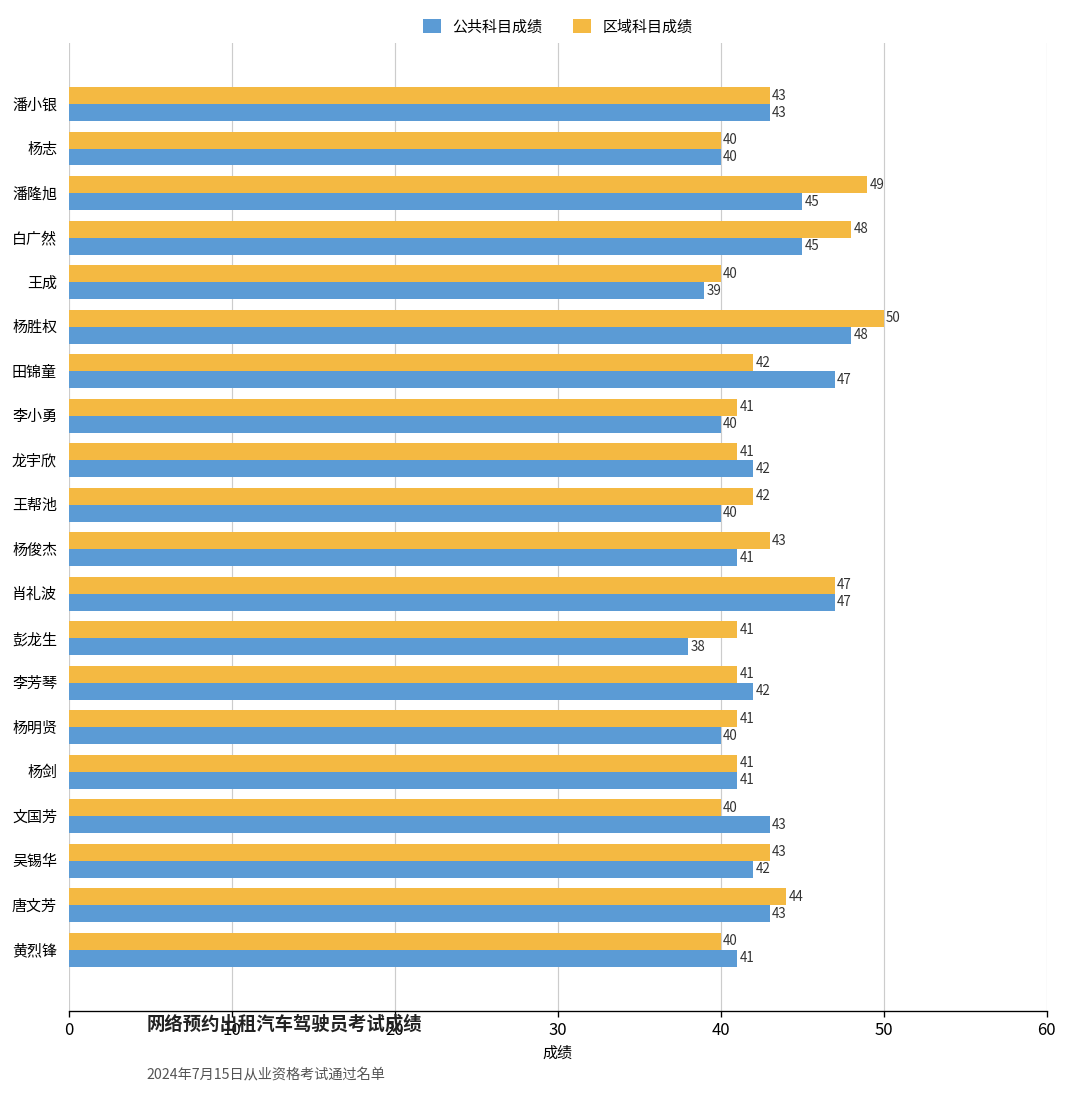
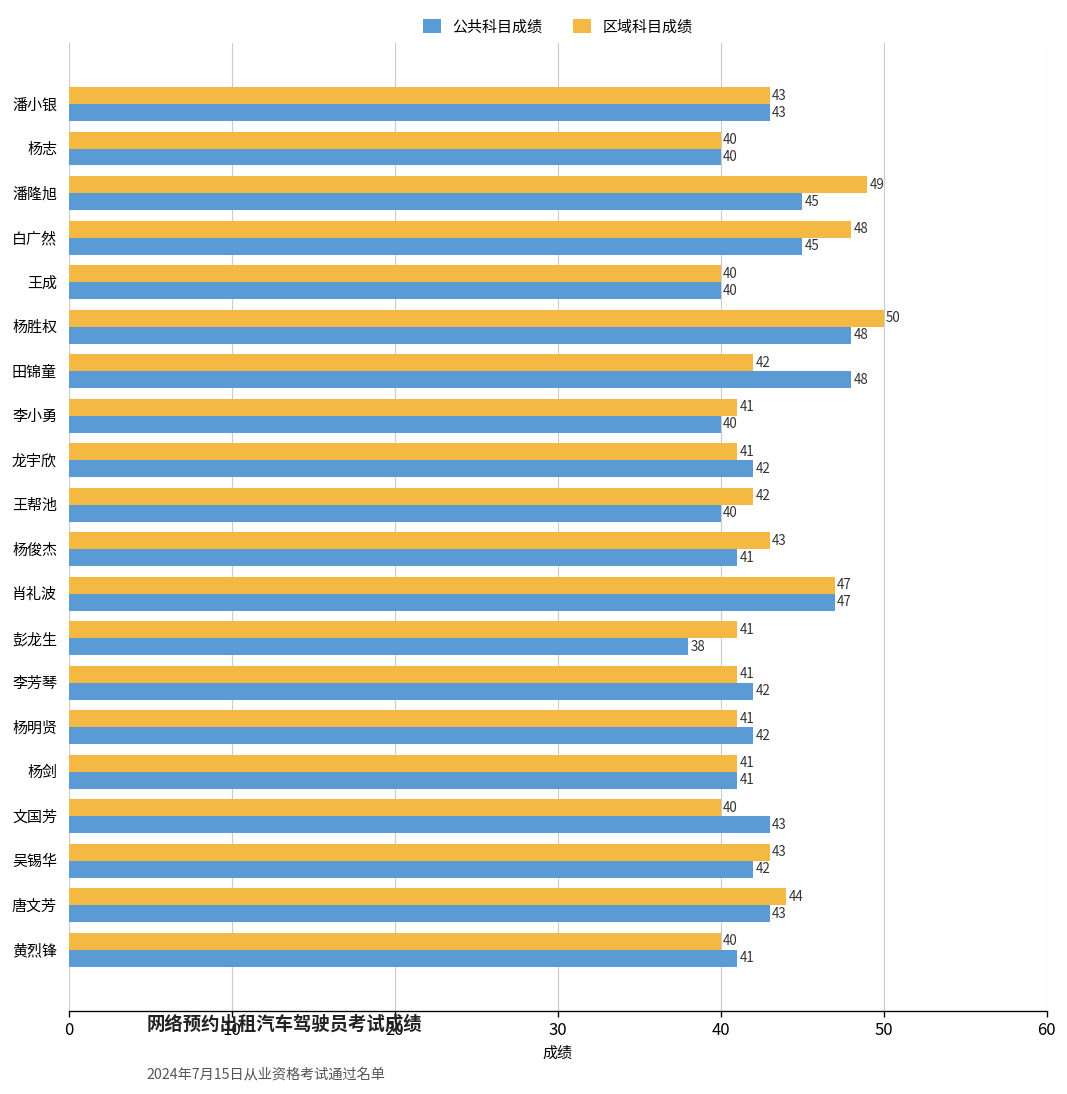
  {
    "公共科目成绩": {
      "潘小银": 43,
      "杨志": 40,
      "潘隆旭": 45,
      "白广然": 45,
-     "王成": 39,
+     "王成": 40,
      "杨胜权": 48,
-     "田锦童": 47,
+     "田锦童": 48,
      "李小勇": 40,
      "龙宇欣": 42,
      "王帮池": 40,
      "杨俊杰": 41,
      "肖礼波": 47,
      "彭龙生": 38,
      "李芳琴": 42,
-     "杨明贤": 40,
+     "杨明贤": 42,
      "杨剑": 41,
      "文国芳": 43,
      "吴锡华": 42,
      "唐文芳": 43,
      "黄烈锋": 41
    },
    "区域科目成绩": {
      "潘小银": 43,
      "杨志": 40,
      "潘隆旭": 49,
      "白广然": 48,
      "王成": 40,
      "杨胜权": 50,
      "田锦童": 42,
      "李小勇": 41,
      "龙宇欣": 41,
      "王帮池": 42,
      "杨俊杰": 43,
      "肖礼波": 47,
      "彭龙生": 41,
      "李芳琴": 41,
      "杨明贤": 41,
      "杨剑": 41,
      "文国芳": 40,
      "吴锡华": 43,
      "唐文芳": 44,
      "黄烈锋": 40
    }
  }
